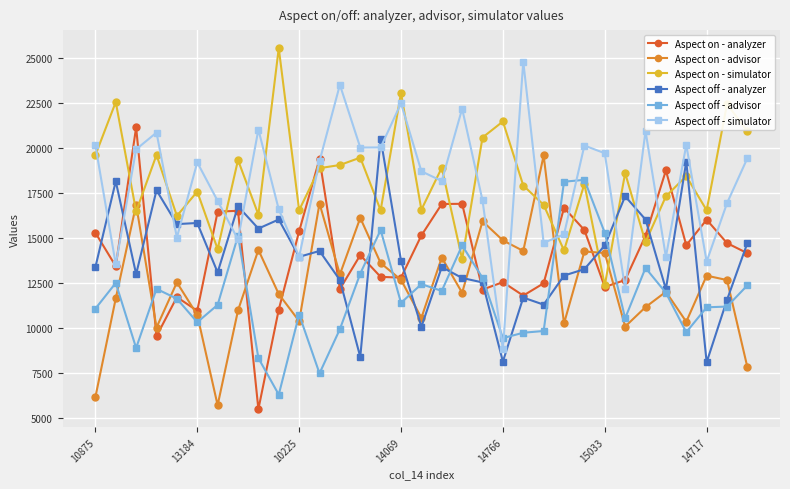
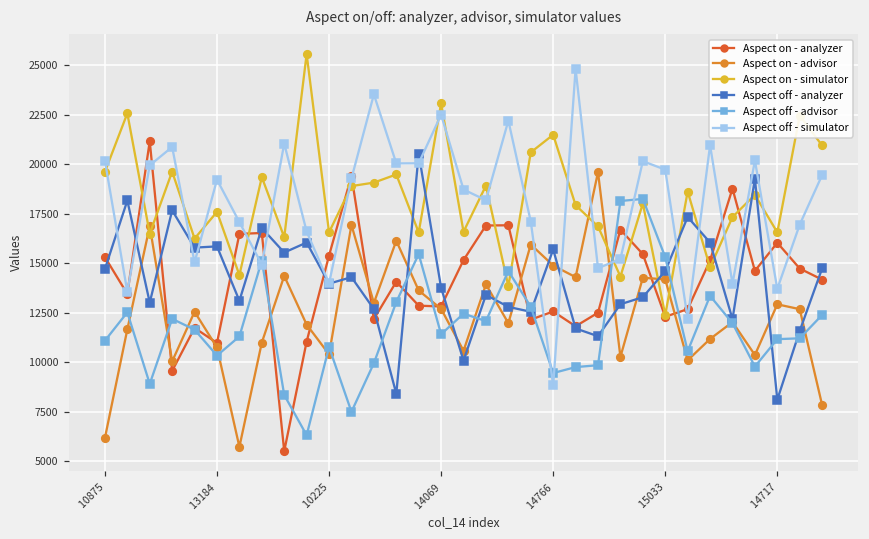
  {
    "Aspect off - analyzer": {
-     "10875": 13400,
+     "10875": 14700,
      "13184": 15900,
      "14069": 13800,
-     "14766": 8200,
+     "14766": 15700,
      "15033": 14600,
      "14717": 8100
    }
  }
